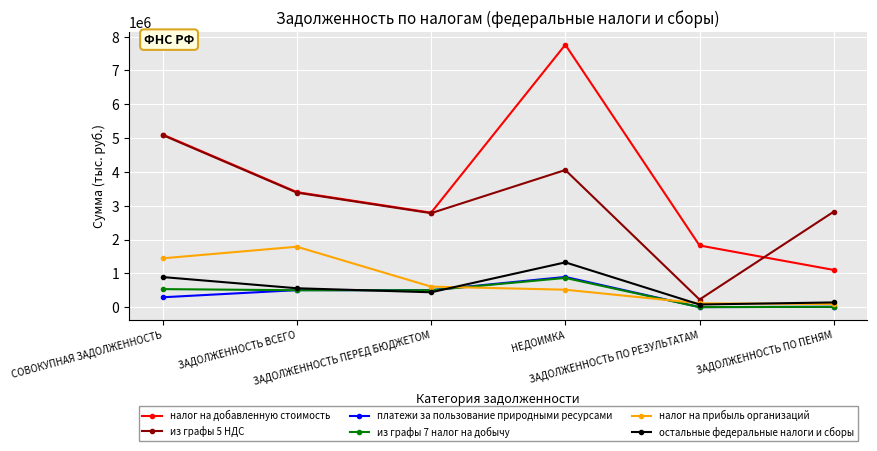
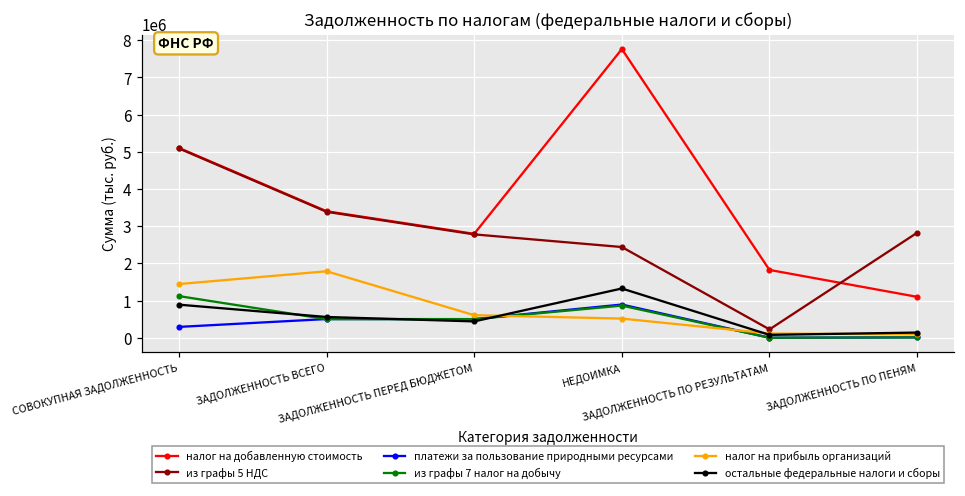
  {
    "налог на добавленную стоимость": {
      "НЕДОИМКА": 7800000,
      "ЗАДОЛЖЕННОСТЬ ПО РЕЗУЛЬТАТАМ": 1800000,
      "ЗАДОЛЖЕННОСТЬ ПО ПЕНЯМ": 1100000
    },
    "из графы 5 НДС": {
-     "НЕДОИМКА": 4100000,
+     "НЕДОИМКА": 2400000,
      "ЗАДОЛЖЕННОСТЬ ПО РЕЗУЛЬТАТАМ": 200000,
      "ЗАДОЛЖЕННОСТЬ ПО ПЕНЯМ": 2800000
    },
    "платежи за пользование природными ресурсами": {
      "СОВОКУПНАЯ ЗАДОЛЖЕННОСТЬ": 300000
    },
    "из графы 7 налог на добычу": {
-     "СОВОКУПНАЯ ЗАДОЛЖЕННОСТЬ": 500000
+     "СОВОКУПНАЯ ЗАДОЛЖЕННОСТЬ": 1100000
    },
    "налог на прибыль организаций": {
      "СОВОКУПНАЯ ЗАДОЛЖЕННОСТЬ": 1400000,
      "ЗАДОЛЖЕННОСТЬ ВСЕГО": 1800000,
      "ЗАДОЛЖЕННОСТЬ ПЕРЕД БЮДЖЕТОМ": 600000,
      "НЕДОИМКА": 500000
    },
    "остальные федеральные налоги и сборы": {
      "СОВОКУПНАЯ ЗАДОЛЖЕННОСТЬ": 900000,
      "НЕДОИМКА": 1300000
    }
  }
